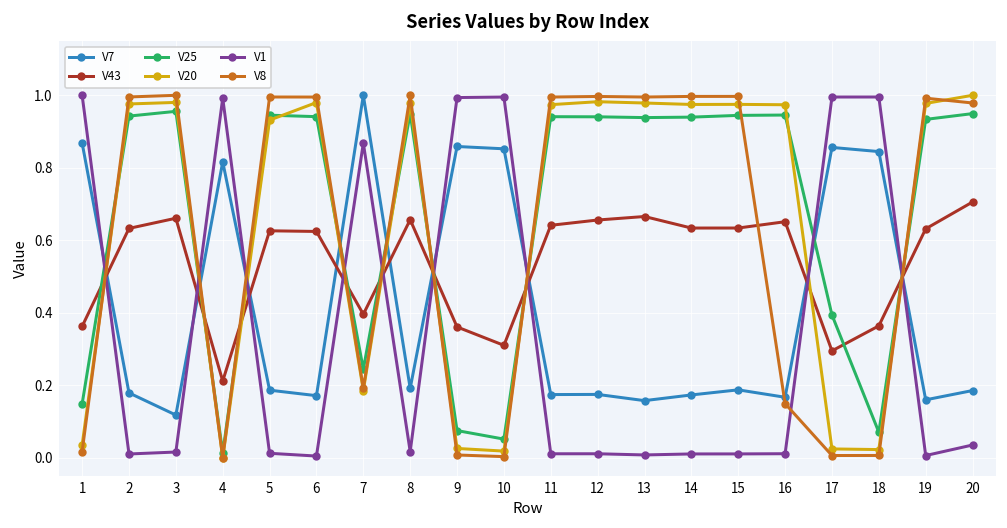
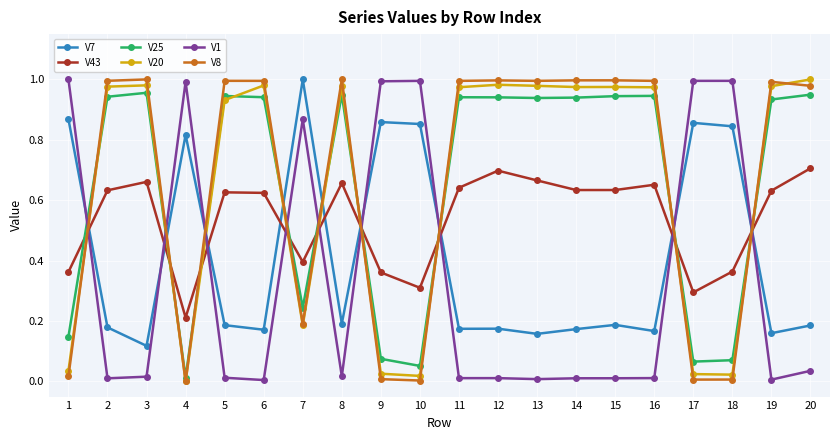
  {
    "V7": {
      "1": 0.87,
      "2": 0.18,
      "3": 0.12,
      "4": 0.82,
      "5": 0.19,
      "6": 0.17,
      "7": 1.00,
      "8": 0.19,
      "9": 0.86,
      "10": 0.85,
      "11": 0.17,
      "12": 0.17,
      "13": 0.16,
      "14": 0.17,
      "15": 0.19,
      "16": 0.17,
      "17": 0.86,
      "18": 0.84,
      "19": 0.16,
      "20": 0.19
    },
    "V43": {
      "1": 0.36,
      "2": 0.63,
      "3": 0.66,
      "4": 0.21,
      "5": 0.63,
      "6": 0.62,
      "7": 0.40,
      "8": 0.66,
      "9": 0.36,
      "10": 0.31,
      "11": 0.64,
-     "12": 0.66,
+     "12": 0.70,
      "13": 0.67,
      "14": 0.63,
      "15": 0.63,
      "16": 0.65,
      "17": 0.29,
      "18": 0.36,
      "19": 0.63,
      "20": 0.71
    },
    "V25": {
      "1": 0.15,
      "2": 0.94,
      "3": 0.96,
      "4": 0.01,
      "5": 0.95,
      "6": 0.94,
      "7": 0.24,
      "8": 0.95,
      "9": 0.08,
      "10": 0.05,
      "11": 0.94,
      "12": 0.94,
      "13": 0.94,
      "14": 0.94,
      "15": 0.94,
      "16": 0.95,
-     "17": 0.39,
+     "17": 0.07,
      "18": 0.07,
      "19": 0.93,
      "20": 0.95
    },
    "V20": {
      "1": 0.04,
      "2": 0.98,
      "3": 0.98,
      "5": 0.93,
      "6": 0.98,
      "8": 0.98,
      "9": 0.03,
      "10": 0.02,
      "11": 0.97,
      "12": 0.98,
      "13": 0.98,
      "14": 0.97,
      "15": 0.98,
      "16": 0.97,
      "17": 0.02,
      "18": 0.02,
      "19": 0.98,
      "20": 1.00
    },
    "V1": {
      "1": 1.00,
      "2": 0.01,
      "3": 0.02,
      "4": 0.99,
      "5": 0.01,
      "6": 0.00,
      "7": 0.87,
      "8": 0.02,
      "9": 0.99,
      "10": 1.00,
      "11": 0.01,
      "12": 0.01,
      "13": 0.01,
      "14": 0.01,
      "15": 0.01,
      "16": 0.01,
      "17": 1.00,
      "18": 1.00,
      "19": 0.01,
      "20": 0.04
    },
    "V8": {
      "1": 0.02,
      "2": 1.00,
      "3": 1.00,
      "5": 1.00,
      "6": 1.00,
      "8": 1.00,
      "9": 0.01,
      "10": 0.00,
      "11": 1.00,
      "12": 1.00,
      "13": 1.00,
      "14": 1.00,
      "15": 1.00,
-     "16": 0.15,
+     "16": 1.00,
      "17": 0.01,
      "18": 0.01,
      "19": 0.99,
      "20": 0.98
    }
  }
